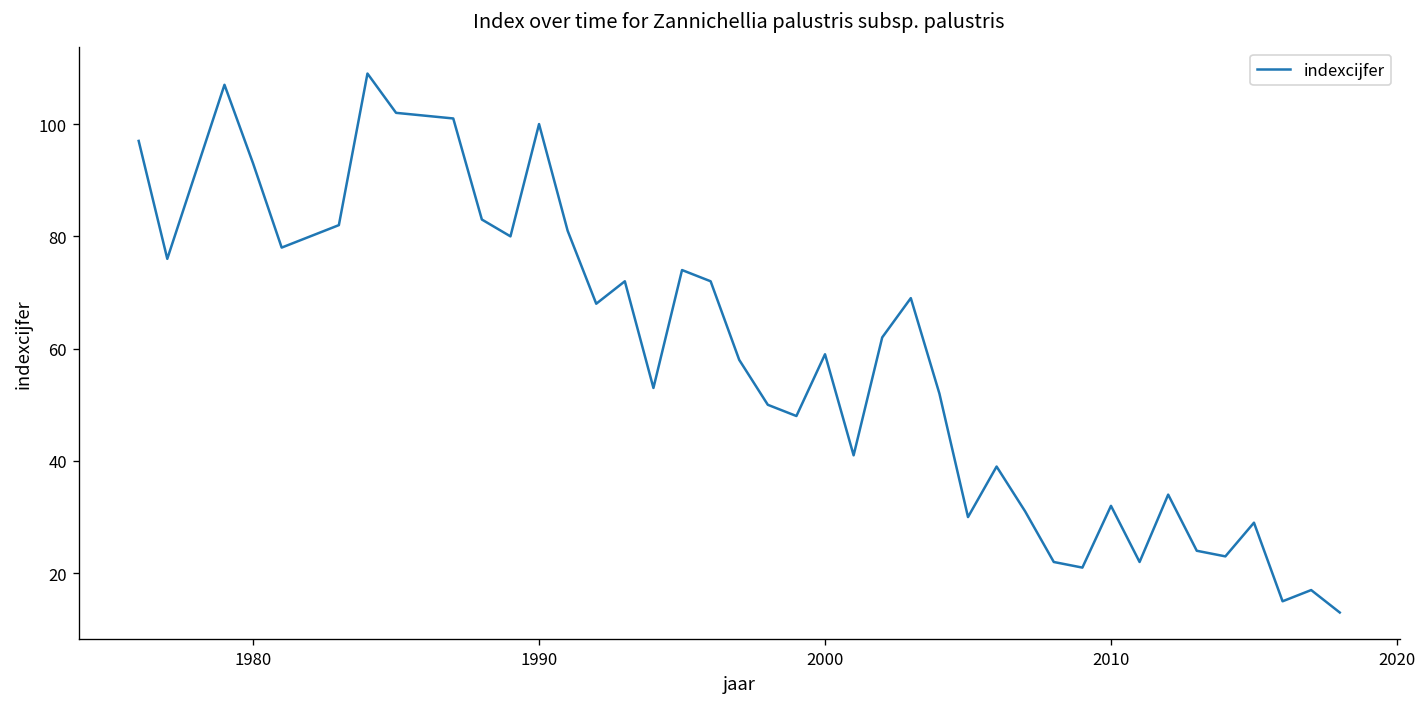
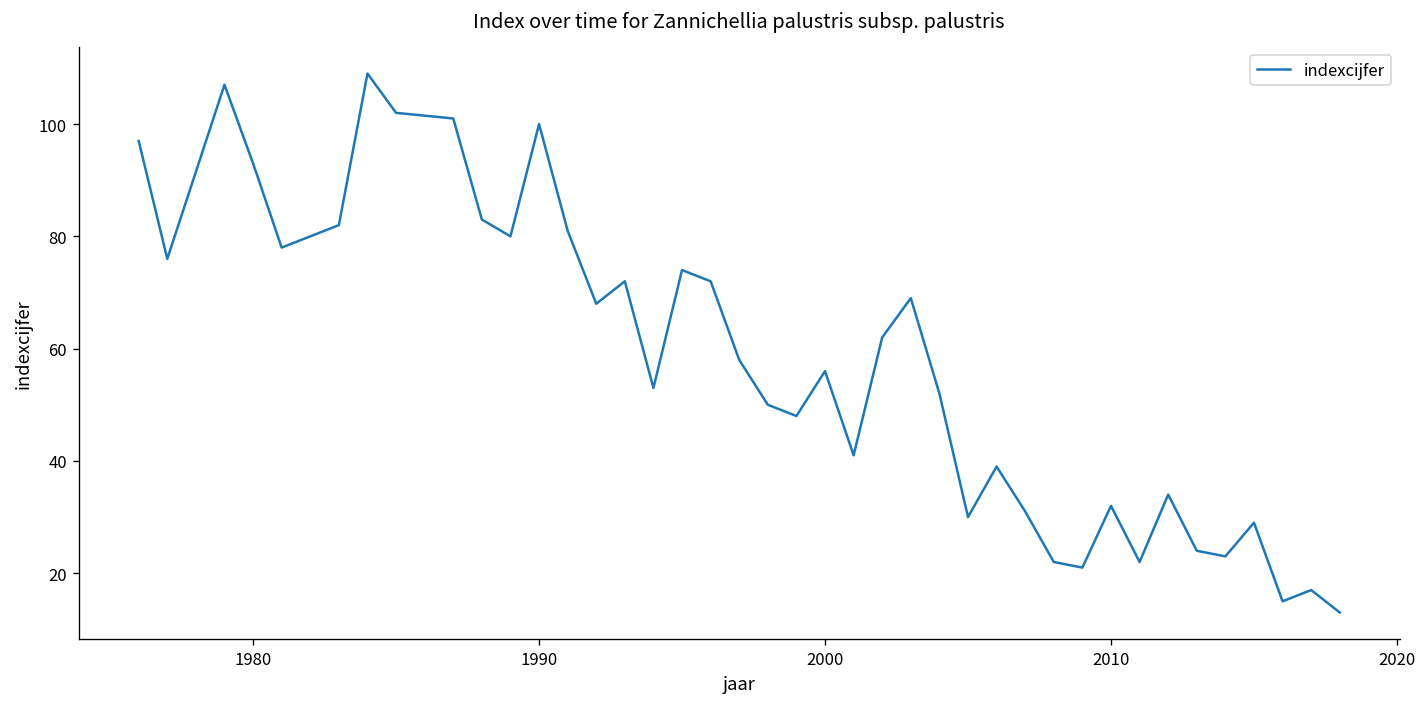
  {
    "1980": 93,
    "1990": 100,
-   "2000": 59,
+   "2000": 56,
    "2010": 32
  }
